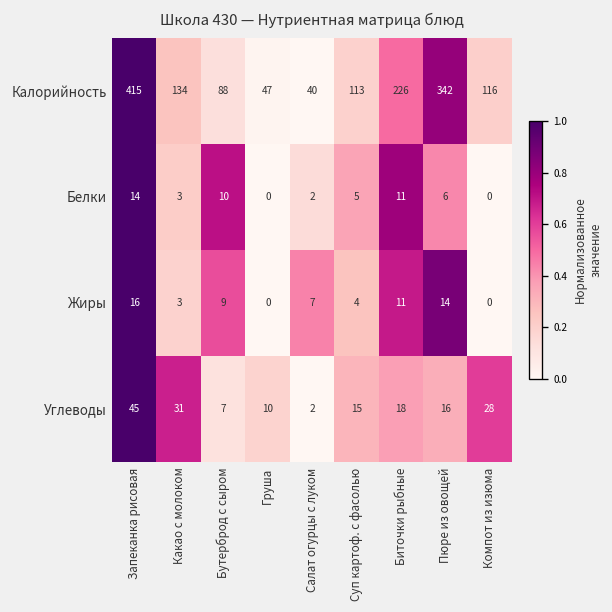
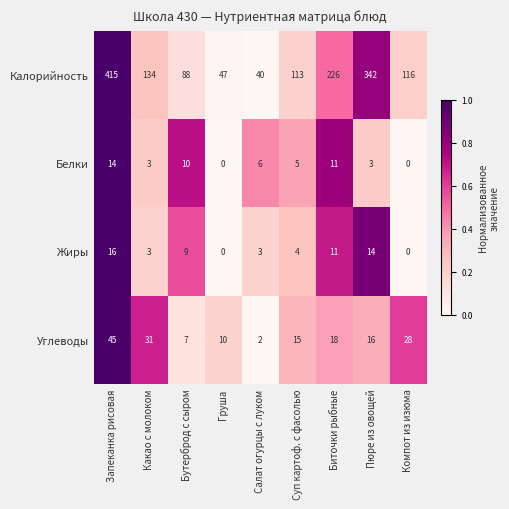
  {
    "Калорийность": {
      "Запеканка рисовая": 415,
      "Какао с молоком": 134,
      "Бутерброд с сыром": 88,
      "Груша": 47,
      "Салат огурцы с луком": 40,
      "Суп картоф. с фасолью": 113,
      "Биточки рыбные": 226,
      "Пюре из овощей": 342,
      "Компот из изюма": 116
    },
    "Белки": {
      "Запеканка рисовая": 14,
      "Какао с молоком": 3,
      "Бутерброд с сыром": 10,
      "Груша": 0,
-     "Салат огурцы с луком": 2,
+     "Салат огурцы с луком": 6,
      "Суп картоф. с фасолью": 5,
      "Биточки рыбные": 11,
-     "Пюре из овощей": 6,
+     "Пюре из овощей": 3,
      "Компот из изюма": 0
    },
    "Жиры": {
      "Запеканка рисовая": 16,
      "Какао с молоком": 3,
      "Бутерброд с сыром": 9,
      "Груша": 0,
-     "Салат огурцы с луком": 7,
+     "Салат огурцы с луком": 3,
      "Суп картоф. с фасолью": 4,
      "Биточки рыбные": 11,
      "Пюре из овощей": 14,
      "Компот из изюма": 0
    },
    "Углеводы": {
      "Запеканка рисовая": 45,
      "Какао с молоком": 31,
      "Бутерброд с сыром": 7,
      "Груша": 10,
      "Салат огурцы с луком": 2,
      "Суп картоф. с фасолью": 15,
      "Биточки рыбные": 18,
      "Пюре из овощей": 16,
      "Компот из изюма": 28
    }
  }
